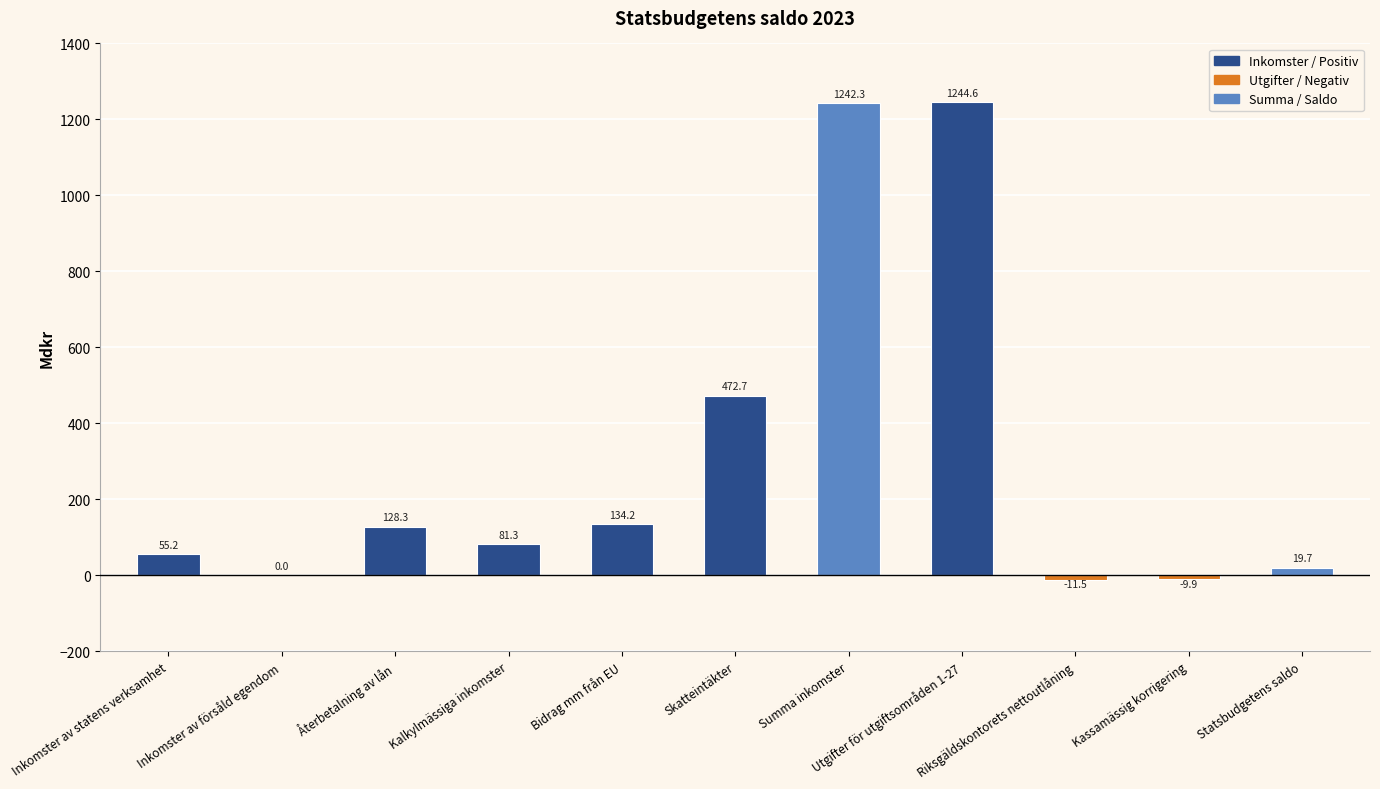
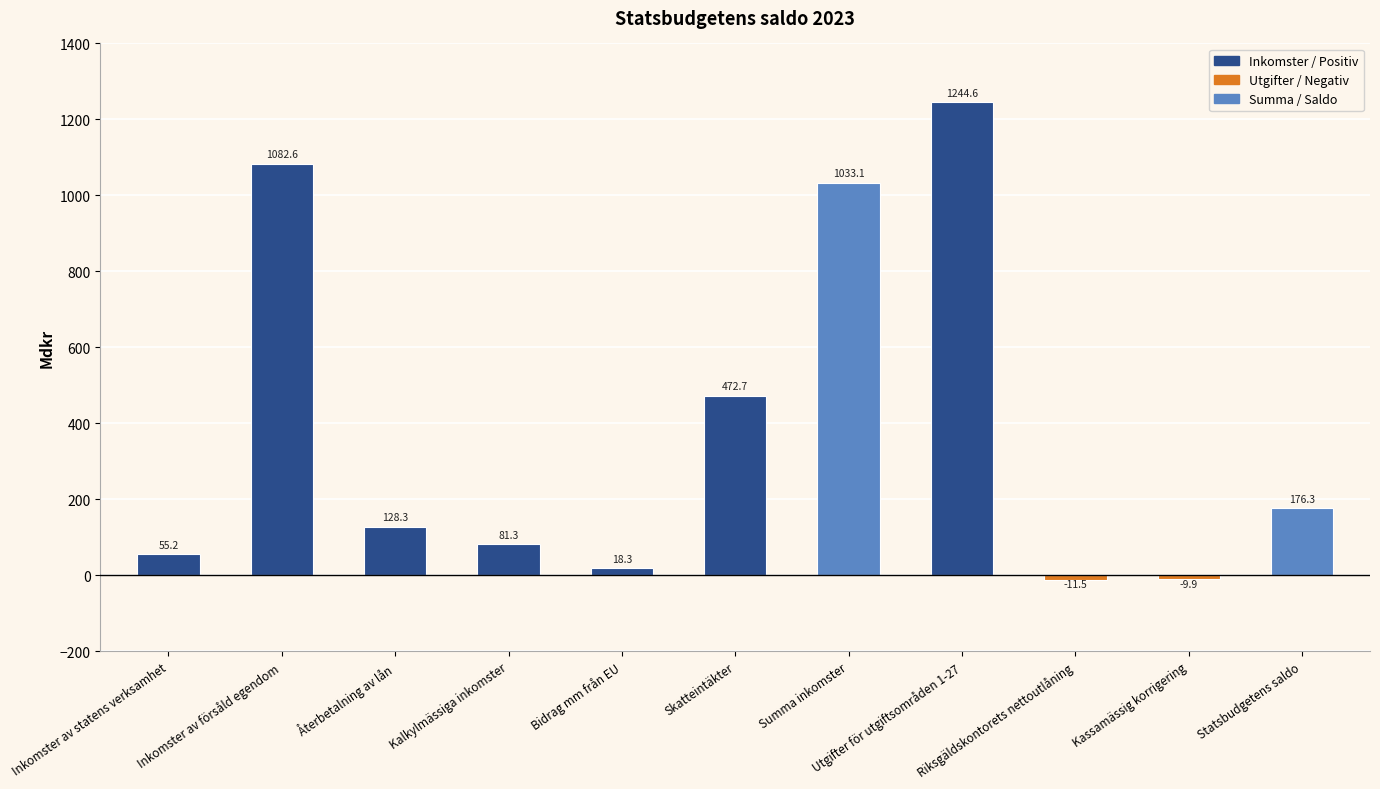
  {
    "Inkomster av statens verksamhet": 55.2,
-   "Inkomster av försåld egendom": 0.0,
+   "Inkomster av försåld egendom": 1082.6,
    "Återbetalning av lån": 128.3,
    "Kalkylmässiga inkomster": 81.3,
-   "Bidrag mm från EU": 134.2,
+   "Bidrag mm från EU": 18.3,
    "Skatteintäkter": 472.7,
-   "Summa inkomster": 1242.3,
+   "Summa inkomster": 1033.1,
    "Utgifter för utgiftsområden 1-27": 1244.6,
    "Riksgäldskontorets nettoutlåning": -11.5,
    "Kassamässig korrigering": -9.9,
-   "Statsbudgetens saldo": 19.7
+   "Statsbudgetens saldo": 176.3
  }
